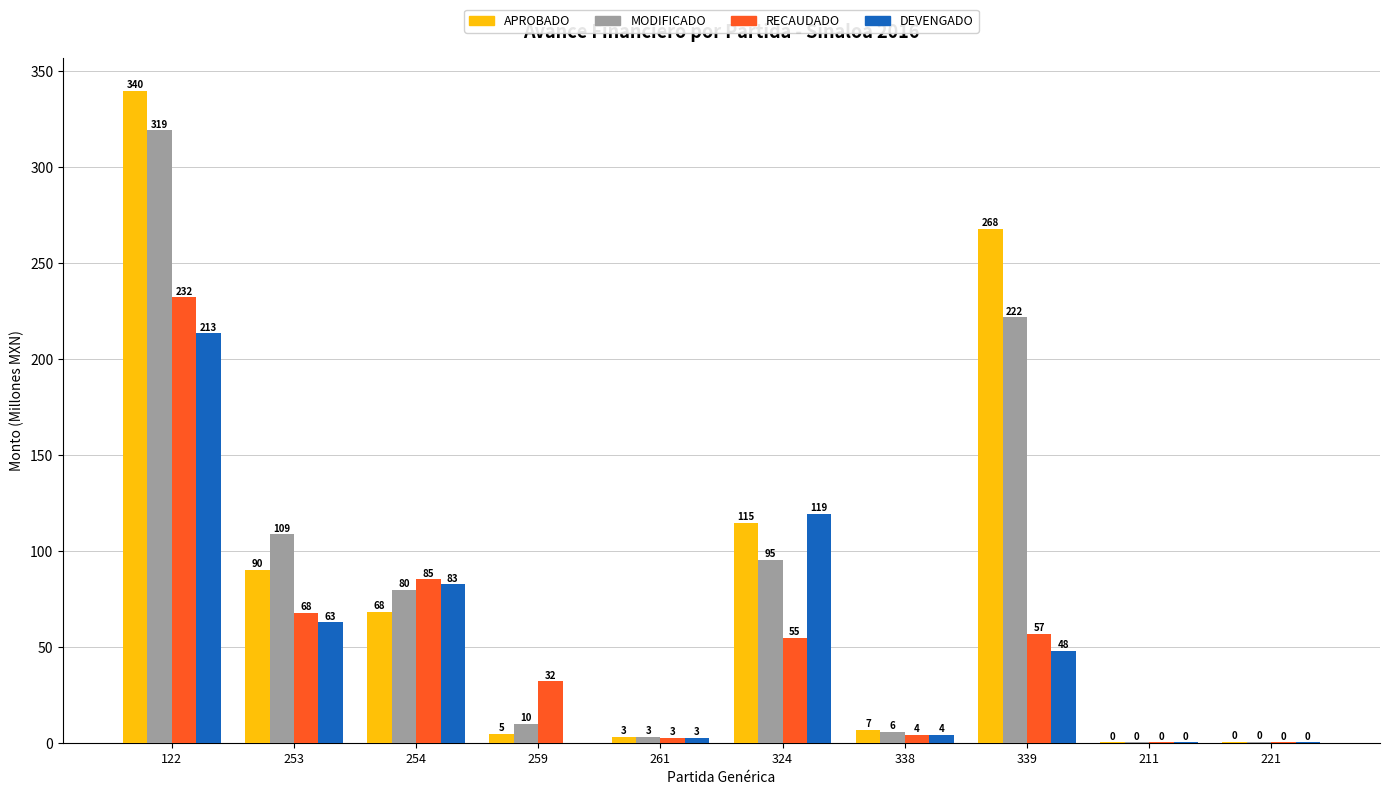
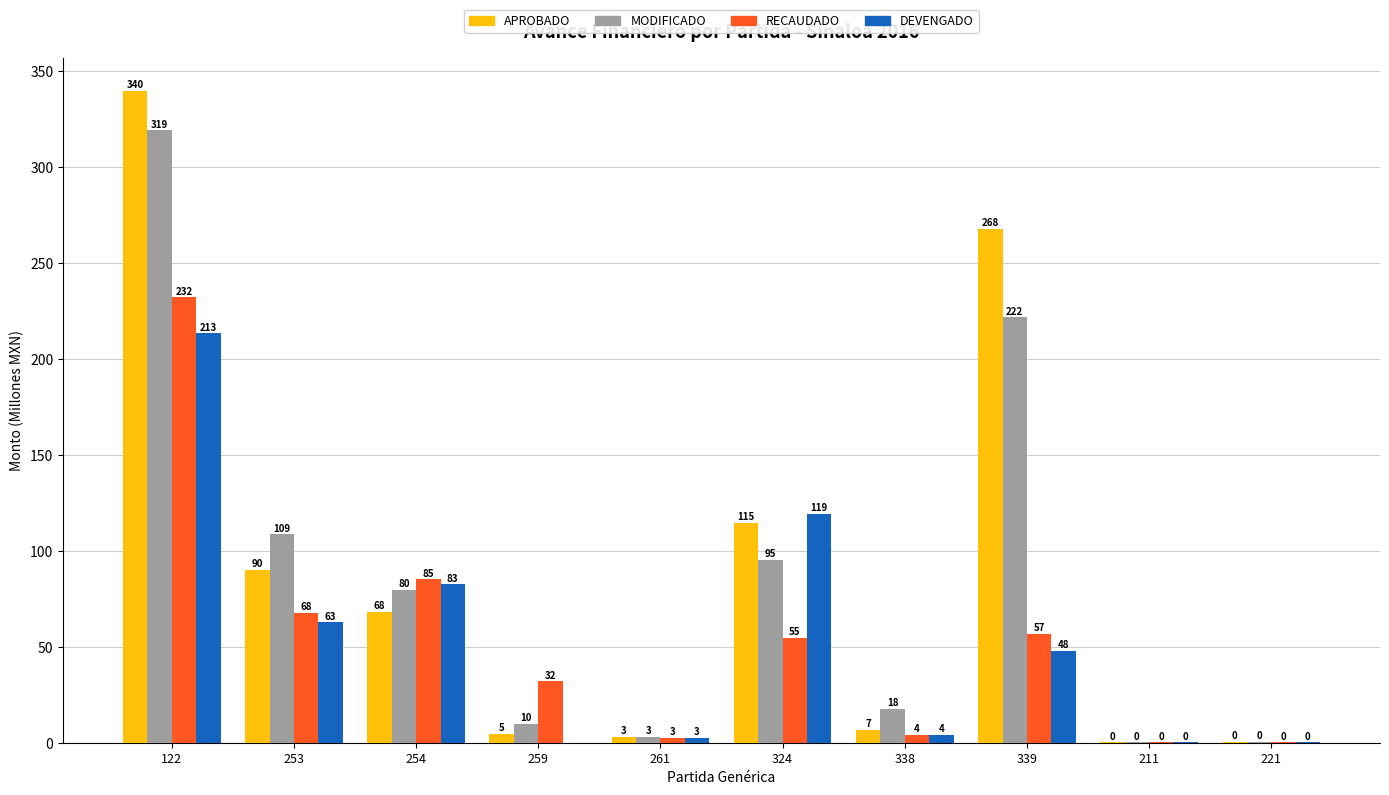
  {
    "APROBADO": {
      "122": 340,
      "253": 90,
      "254": 68,
      "259": 5,
      "261": 3,
      "324": 115,
      "338": 7,
      "339": 268,
      "211": 0,
      "221": 0
    },
    "MODIFICADO": {
      "122": 319,
      "253": 109,
      "254": 80,
      "259": 10,
      "261": 3,
      "324": 95,
-     "338": 6,
+     "338": 18,
      "339": 222,
      "211": 0,
      "221": 0
    },
    "RECAUDADO": {
      "122": 232,
      "253": 68,
      "254": 85,
      "259": 32,
      "261": 3,
      "324": 55,
      "338": 4,
      "339": 57,
      "211": 0,
      "221": 0
    },
    "DEVENGADO": {
      "122": 213,
      "253": 63,
      "254": 83,
      "261": 3,
      "324": 119,
      "338": 4,
      "339": 48,
      "211": 0,
      "221": 0
    }
  }
